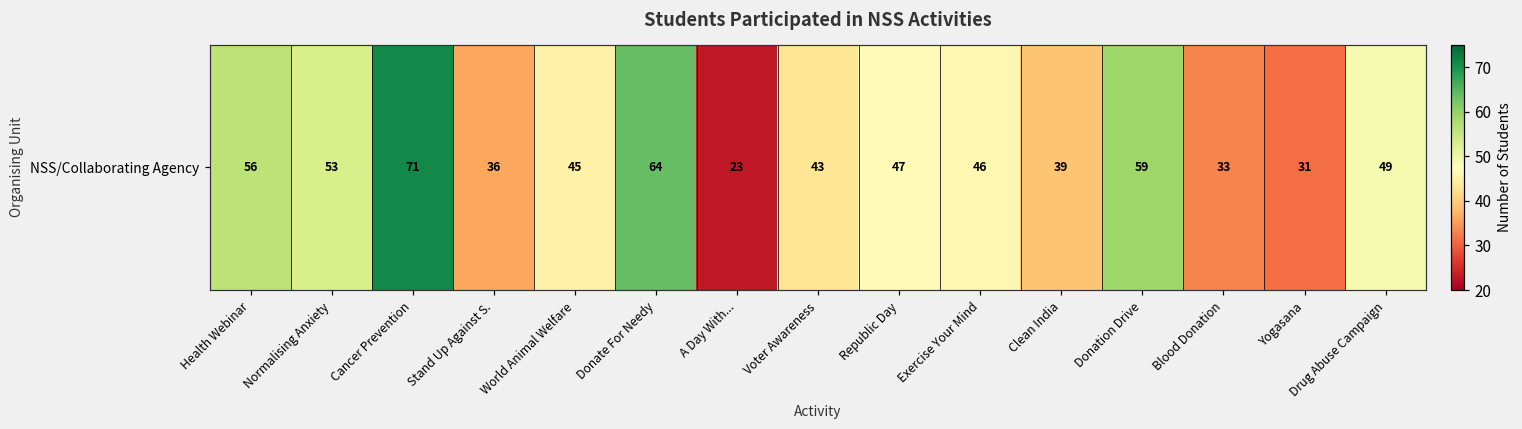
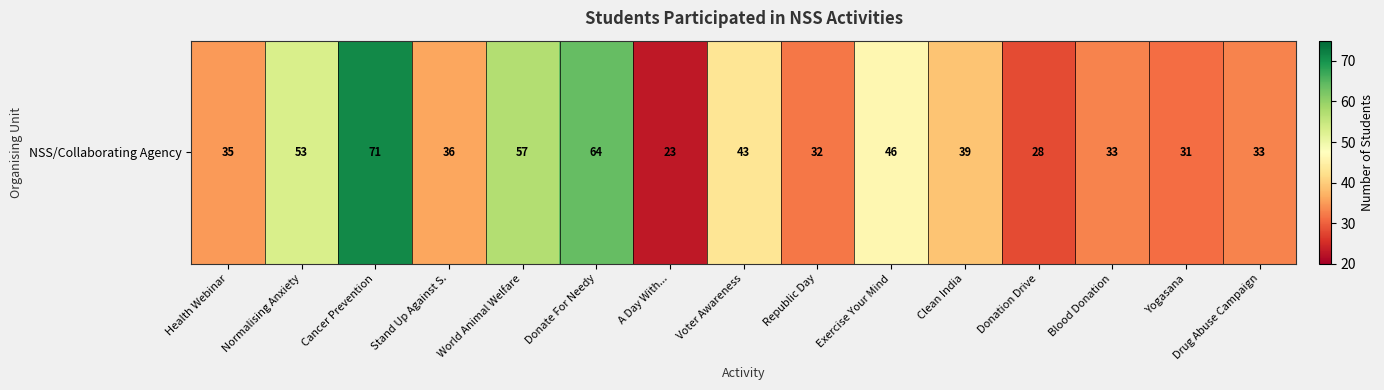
  {
    "NSS/Collaborating Agency": {
-     "Health Webinar": 56,
+     "Health Webinar": 35,
      "Normalising Anxiety": 53,
      "Cancer Prevention": 71,
      "Stand Up Against S.": 36,
-     "World Animal Welfare": 45,
+     "World Animal Welfare": 57,
      "Donate For Needy": 64,
      "A Day With...": 23,
      "Voter Awareness": 43,
-     "Republic Day": 47,
+     "Republic Day": 32,
      "Exercise Your Mind": 46,
      "Clean India": 39,
-     "Donation Drive": 59,
+     "Donation Drive": 28,
      "Blood Donation": 33,
      "Yogasana": 31,
-     "Drug Abuse Campaign": 49
+     "Drug Abuse Campaign": 33
    }
  }
